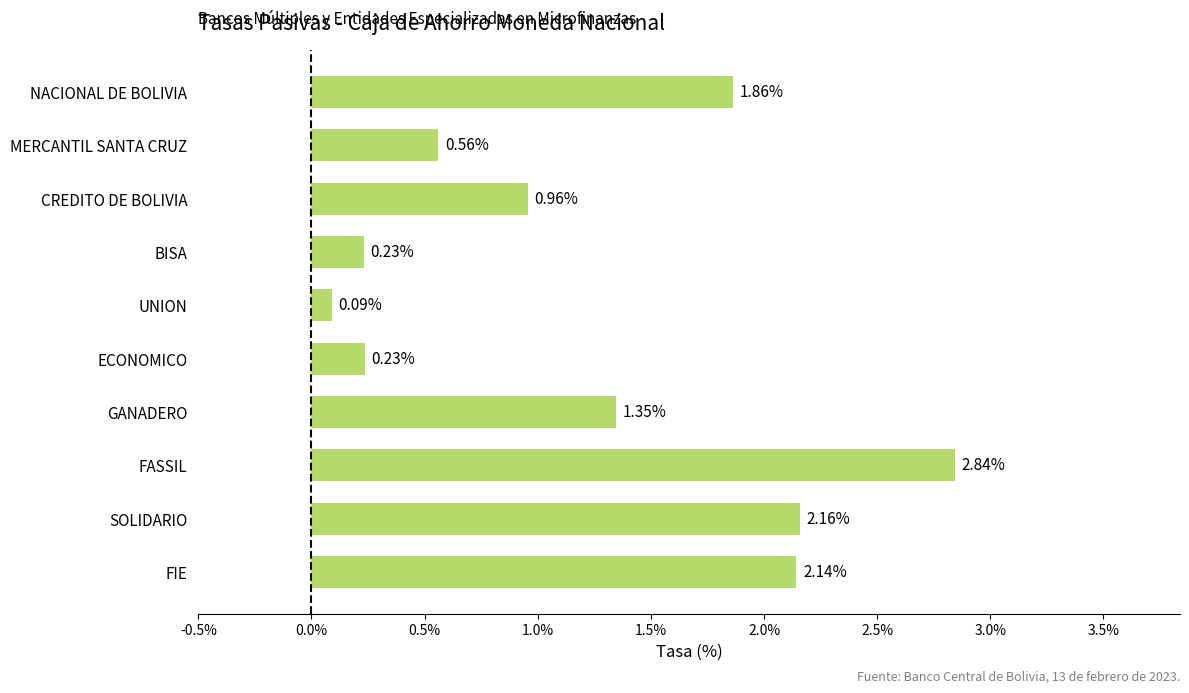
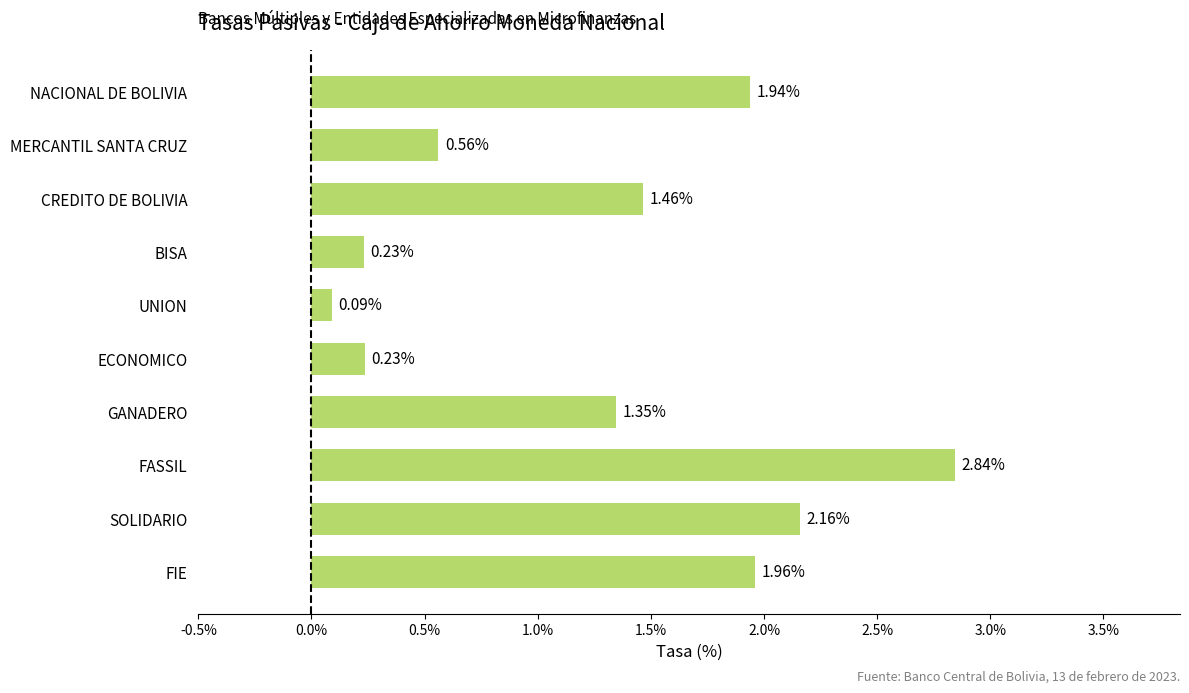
  {
-   "NACIONAL DE BOLIVIA": "1.86%",
+   "NACIONAL DE BOLIVIA": "1.94%",
    "MERCANTIL SANTA CRUZ": "0.56%",
-   "CREDITO DE BOLIVIA": "0.96%",
+   "CREDITO DE BOLIVIA": "1.46%",
    "BISA": "0.23%",
    "UNION": "0.09%",
    "ECONOMICO": "0.23%",
    "GANADERO": "1.35%",
    "FASSIL": "2.84%",
    "SOLIDARIO": "2.16%",
-   "FIE": "2.14%"
+   "FIE": "1.96%"
  }
